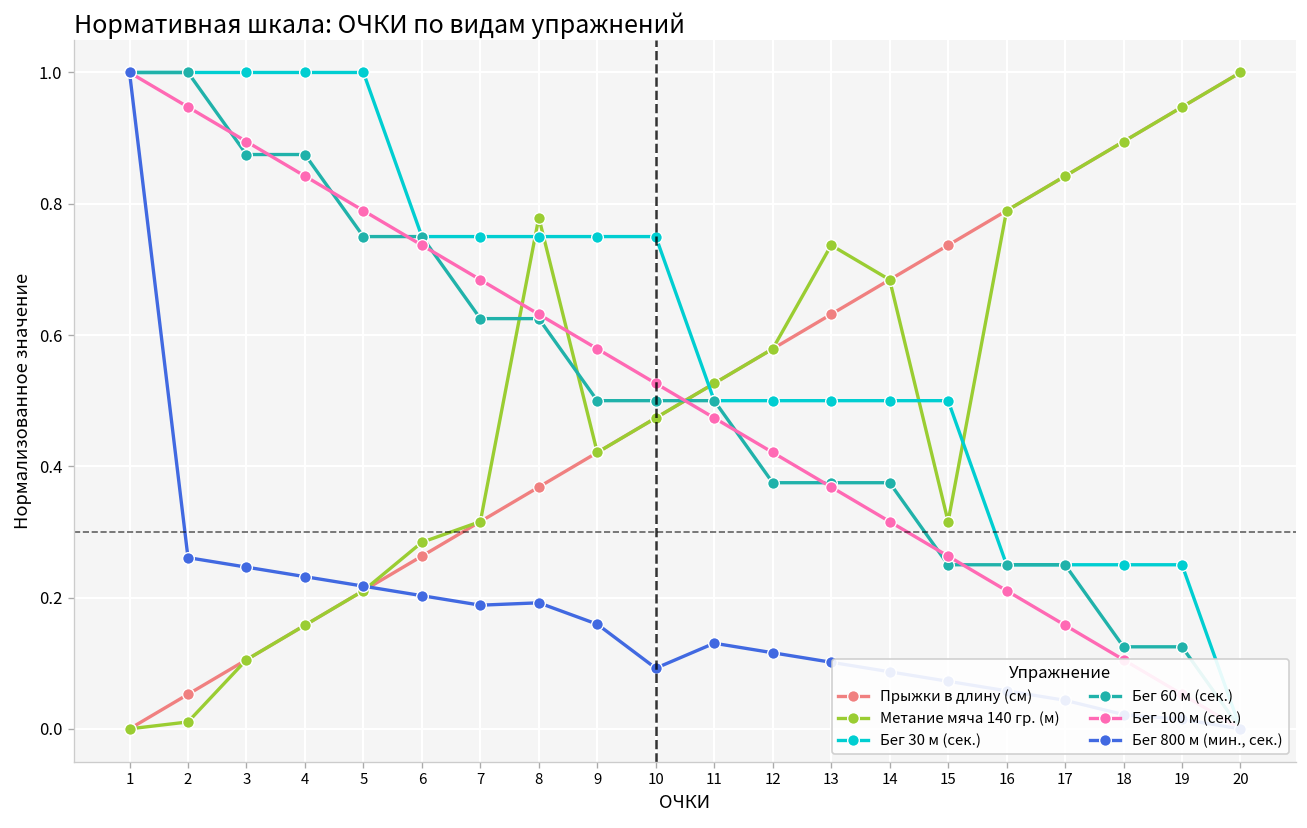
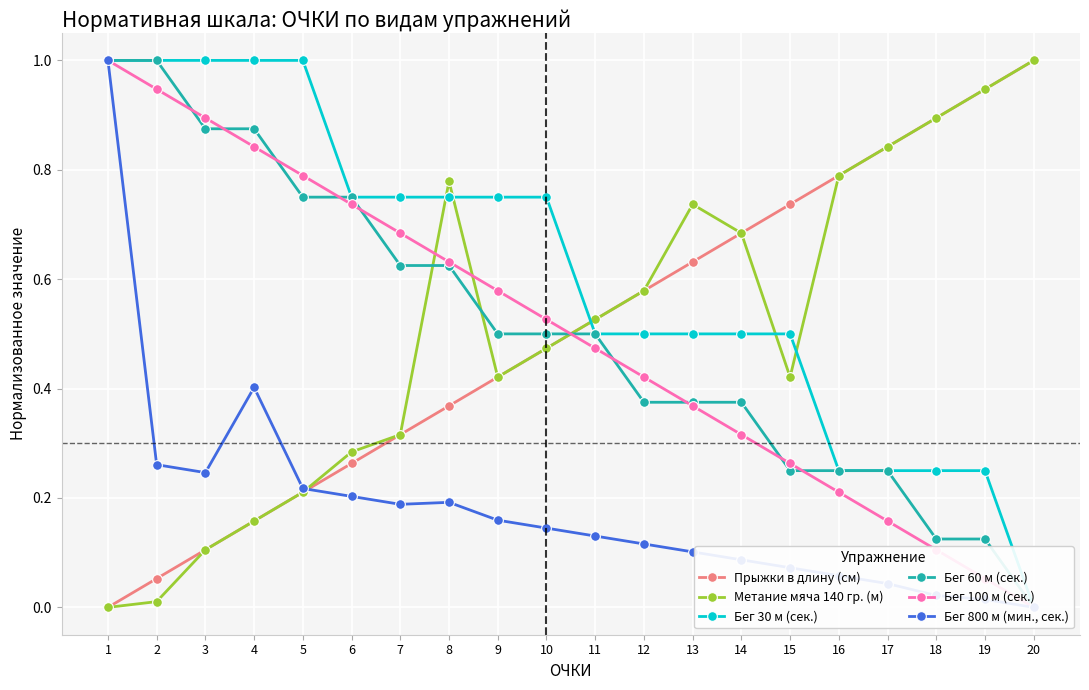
  {
    "Метание мяча 140 гр. (м)": {
      "2": 0.01,
      "6": 0.28,
      "8": 0.78,
      "13": 0.74,
-     "15": 0.32
+     "15": 0.42
    },
    "Бег 800 м (мин., сек.)": {
      "2": 0.26,
      "3": 0.25,
-     "4": 0.23,
+     "4": 0.40,
      "5": 0.22,
      "6": 0.20,
      "7": 0.19,
      "8": 0.19,
      "9": 0.16,
-     "10": 0.09,
+     "10": 0.14,
      "11": 0.13,
      "12": 0.12,
      "13": 0.10
    }
  }
